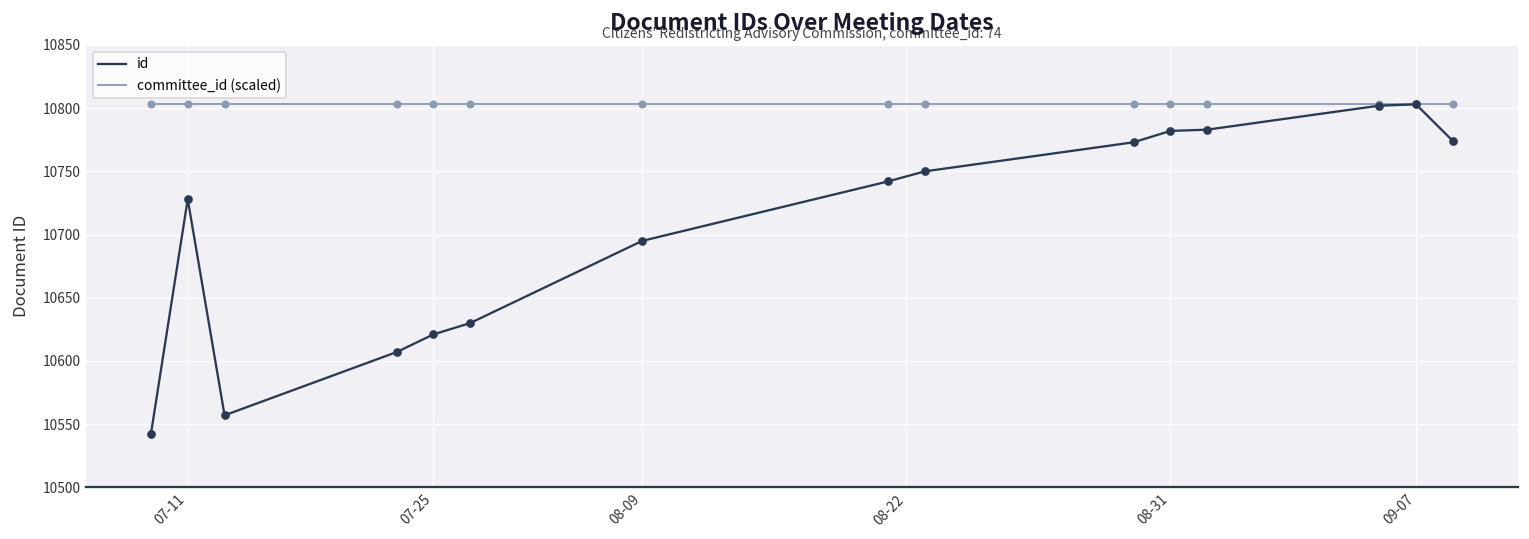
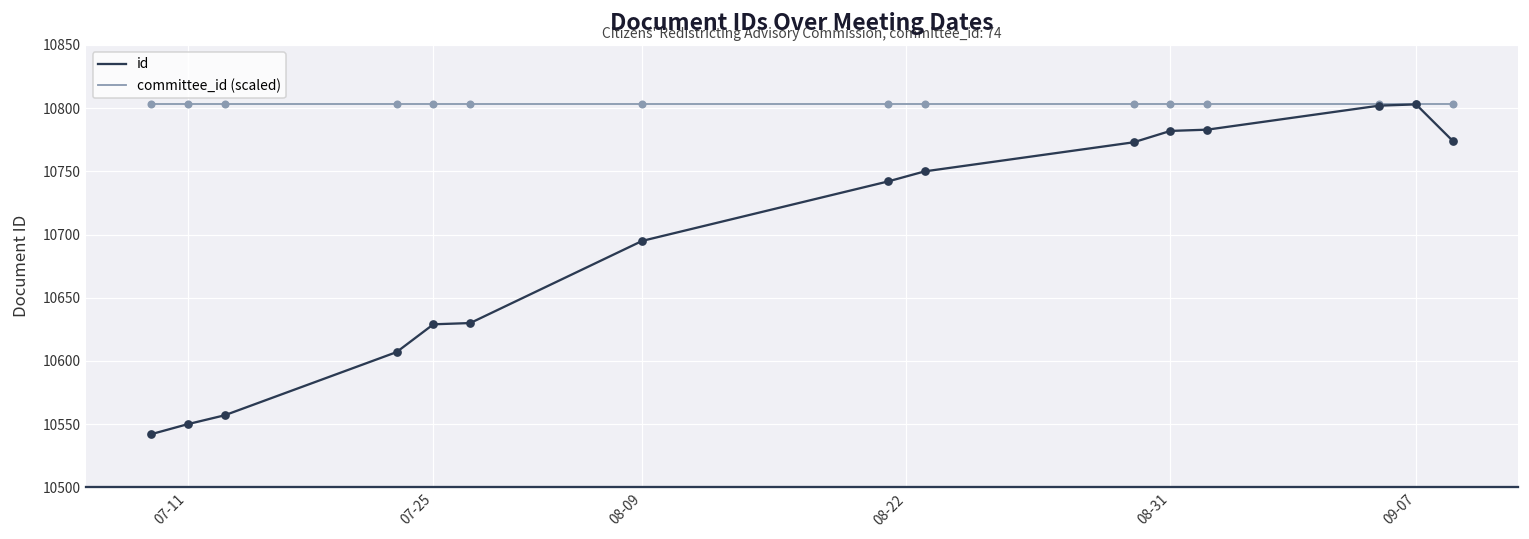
  {
    "id": {
-     "07-11": 10728,
-     "07-25": 10621,
+     "07-11": 10550,
+     "07-25": 10629,
      "08-09": 10695,
      "08-31": 10782
    },
    "committee_id (scaled)": {
      "07-11": 10803,
      "07-25": 10803,
      "08-09": 10803,
      "08-31": 10803
    }
  }
